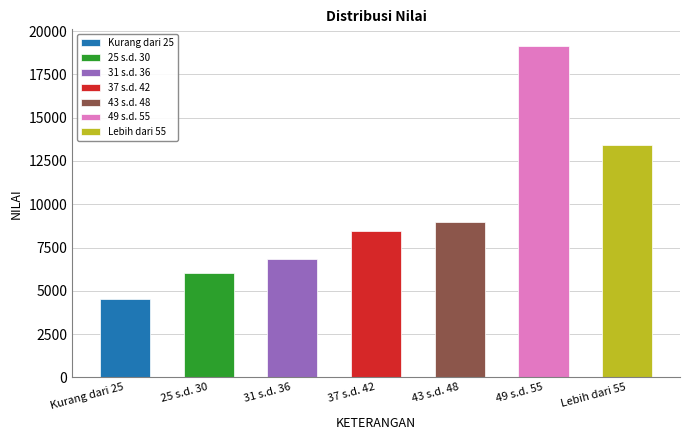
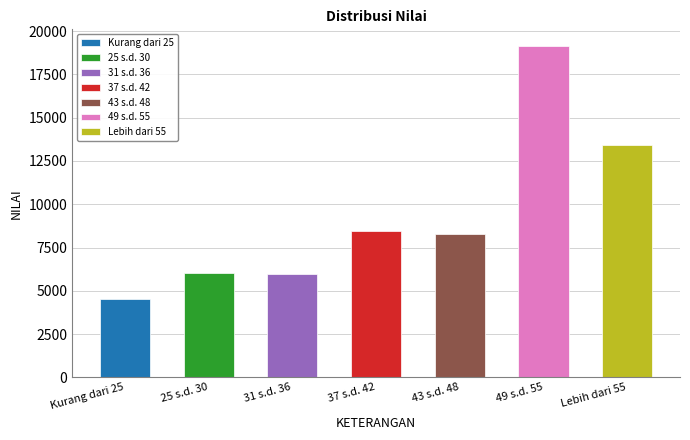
  {
    "Kurang dari 25": 4500,
    "25 s.d. 30": 6000,
-   "31 s.d. 36": 6900,
+   "31 s.d. 36": 6000,
    "37 s.d. 42": 8500,
-   "43 s.d. 48": 9000,
+   "43 s.d. 48": 8300,
    "49 s.d. 55": 19100,
    "Lebih dari 55": 13400
  }
